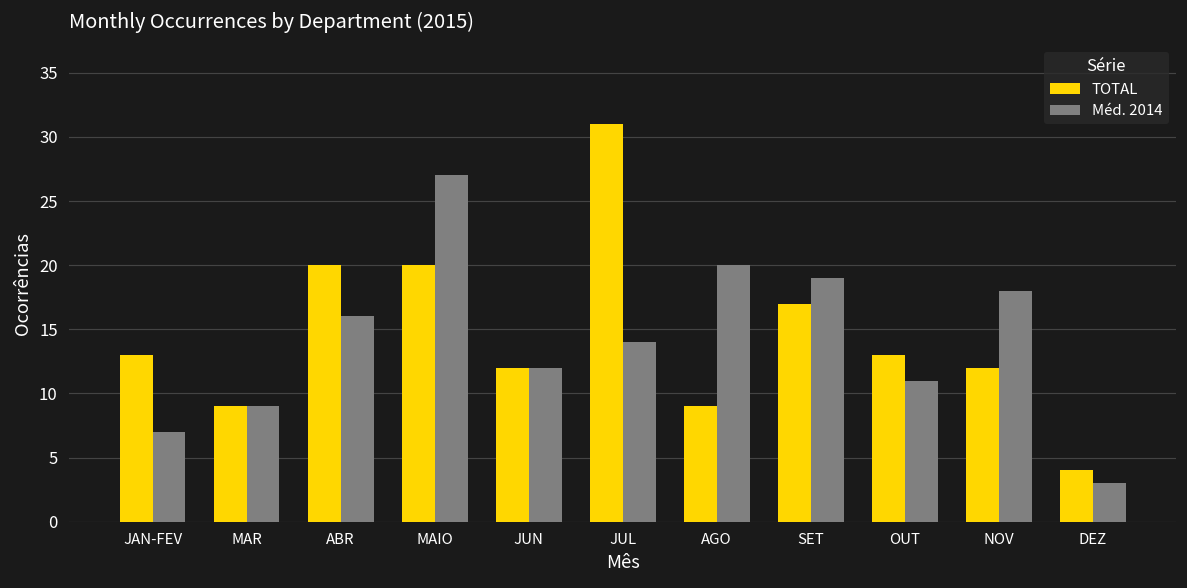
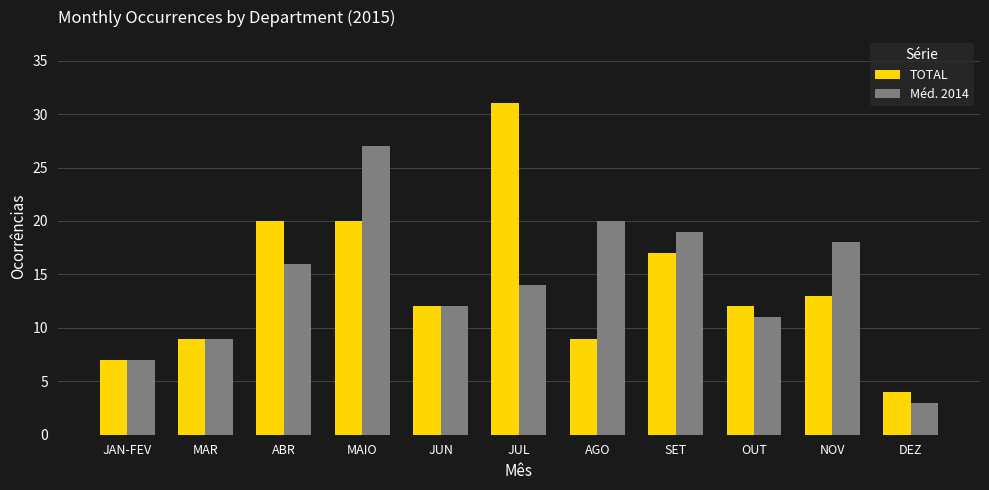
  {
    "TOTAL": {
-     "JAN-FEV": 13,
+     "JAN-FEV": 7,
      "MAR": 9,
      "ABR": 20,
      "MAIO": 20,
      "JUN": 12,
      "JUL": 31,
      "AGO": 9,
      "SET": 17,
-     "OUT": 13,
-     "NOV": 12,
+     "OUT": 12,
+     "NOV": 13,
      "DEZ": 4
    },
    "Méd. 2014": {
      "JAN-FEV": 7,
      "MAR": 9,
      "ABR": 16,
      "MAIO": 27,
      "JUN": 12,
      "JUL": 14,
      "AGO": 20,
      "SET": 19,
      "OUT": 11,
      "NOV": 18,
      "DEZ": 3
    }
  }
